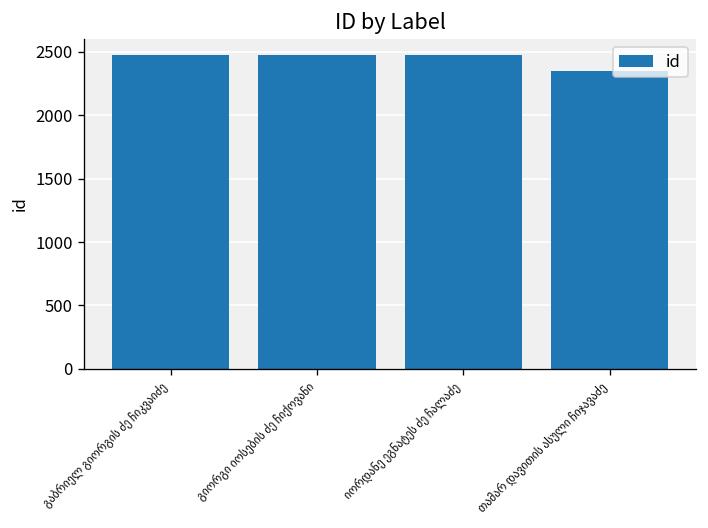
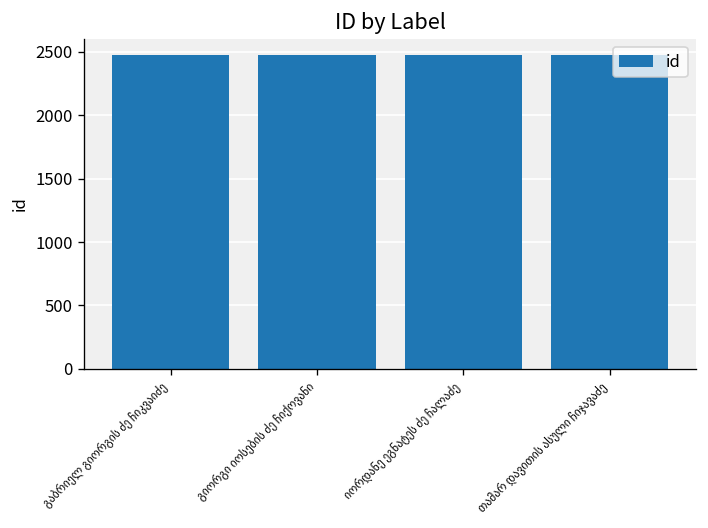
  {
    "გაბრიელ გიორგის ძე ჩიკვაიძე": 2470,
    "გიორგი იოსების ძე ჩიქოვანი": 2480,
    "იორდანე ეგნატეს ძე ჩალაძე": 2480,
-   "თამარ დავითის ასული ჩიჯავაძე": 2350
+   "თამარ დავითის ასული ჩიჯავაძე": 2470
  }
